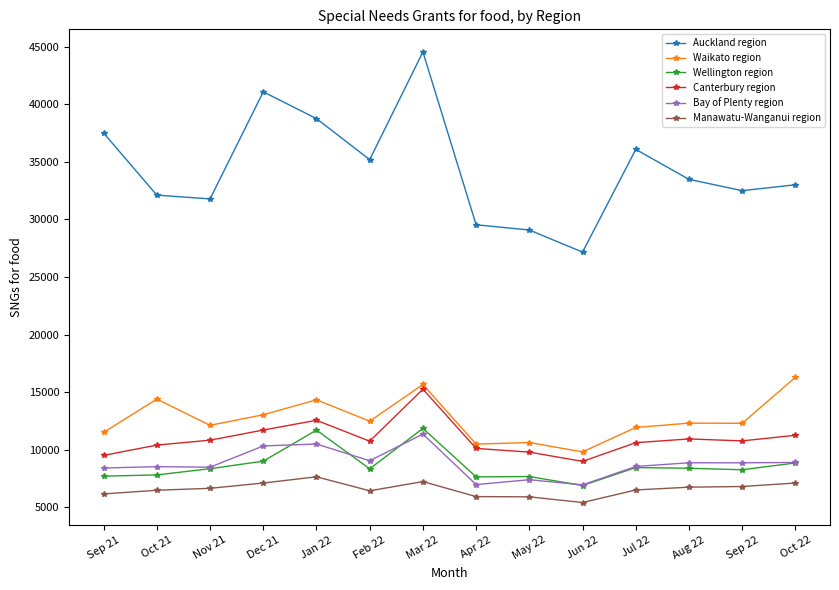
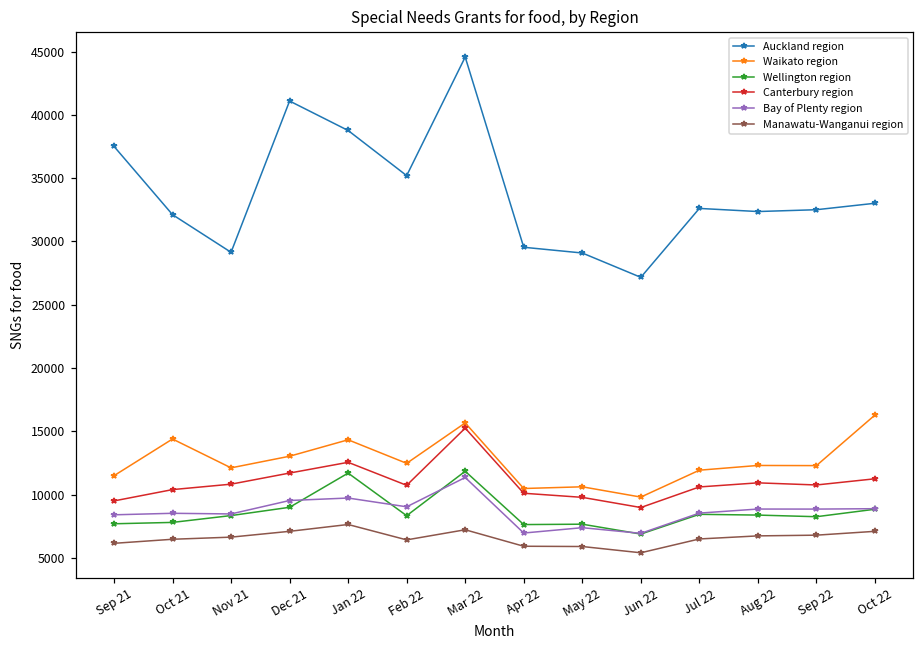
  {
    "Auckland region": {
      "Sep 21": 37500,
      "Oct 21": 32100,
-     "Nov 21": 31800,
+     "Nov 21": 29100,
      "Dec 21": 41100,
      "Jan 22": 38800,
      "Feb 22": 35200,
      "Mar 22": 44600,
      "Apr 22": 29500,
      "May 22": 29100,
      "Jun 22": 27200,
-     "Jul 22": 36100,
-     "Aug 22": 33500,
+     "Jul 22": 32600,
+     "Aug 22": 32400,
      "Sep 22": 32500,
      "Oct 22": 33000
    },
    "Waikato region": {
      "Sep 21": 11500,
      "Oct 21": 14400,
      "Nov 21": 12100,
      "Dec 21": 13000,
      "Jan 22": 14300,
      "Feb 22": 12500,
      "Mar 22": 15700,
      "Apr 22": 10500,
      "May 22": 10600,
      "Jun 22": 9800,
      "Jul 22": 11900,
      "Aug 22": 12300,
      "Sep 22": 12300,
      "Oct 22": 16300
    },
    "Wellington region": {
      "Sep 21": 7700,
      "Oct 21": 7800,
      "Dec 21": 9000,
      "Jan 22": 11700,
      "Feb 22": 8300,
      "Mar 22": 11800,
      "Apr 22": 7600,
      "May 22": 7700,
      "Aug 22": 8400,
      "Sep 22": 8200
    },
    "Canterbury region": {
      "Sep 21": 9500,
      "Oct 21": 10400,
      "Nov 21": 10800,
      "Dec 21": 11700,
      "Jan 22": 12500,
      "Feb 22": 10700,
      "Mar 22": 15200,
      "Apr 22": 10100,
      "May 22": 9800,
      "Jun 22": 9000,
      "Jul 22": 10600,
      "Aug 22": 10900,
      "Sep 22": 10800,
      "Oct 22": 11200
    },
    "Bay of Plenty region": {
      "Sep 21": 8400,
      "Oct 21": 8500,
-     "Dec 21": 10300,
-     "Jan 22": 10500,
+     "Dec 21": 9500,
+     "Jan 22": 9700,
      "Feb 22": 9000,
      "Mar 22": 11300,
      "Apr 22": 7000,
      "May 22": 7400,
      "Aug 22": 8900,
      "Sep 22": 8900
    },
    "Manawatu-Wanganui region": {
      "Sep 21": 6100,
      "Oct 21": 6500,
      "Nov 21": 6600,
      "Dec 21": 7100,
      "Jan 22": 7600,
      "Feb 22": 6400,
      "Mar 22": 7200,
      "Apr 22": 5900,
      "May 22": 5900,
      "Jun 22": 5400,
      "Jul 22": 6500,
      "Aug 22": 6700,
      "Sep 22": 6800,
      "Oct 22": 7100
    }
  }
